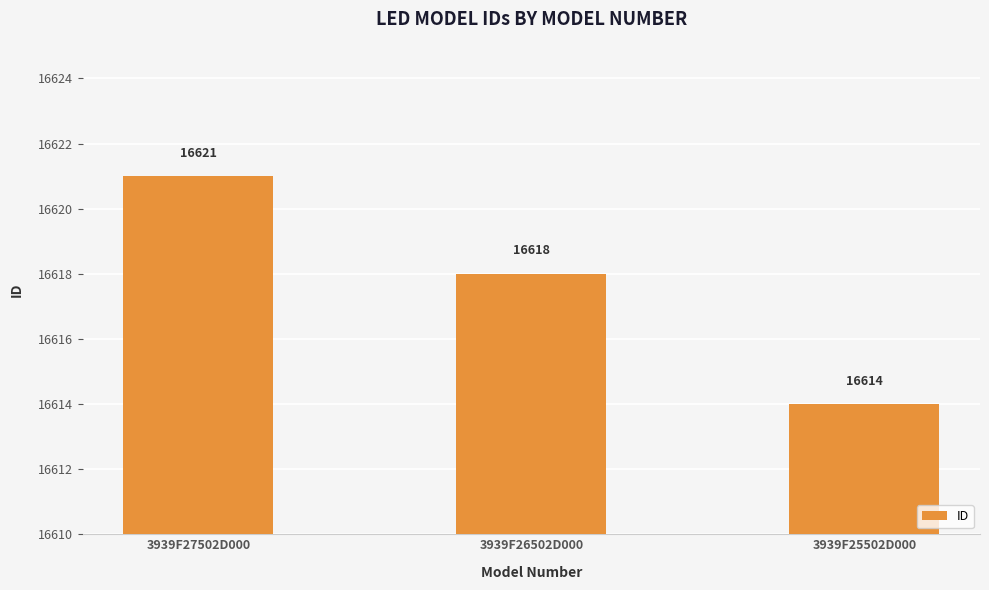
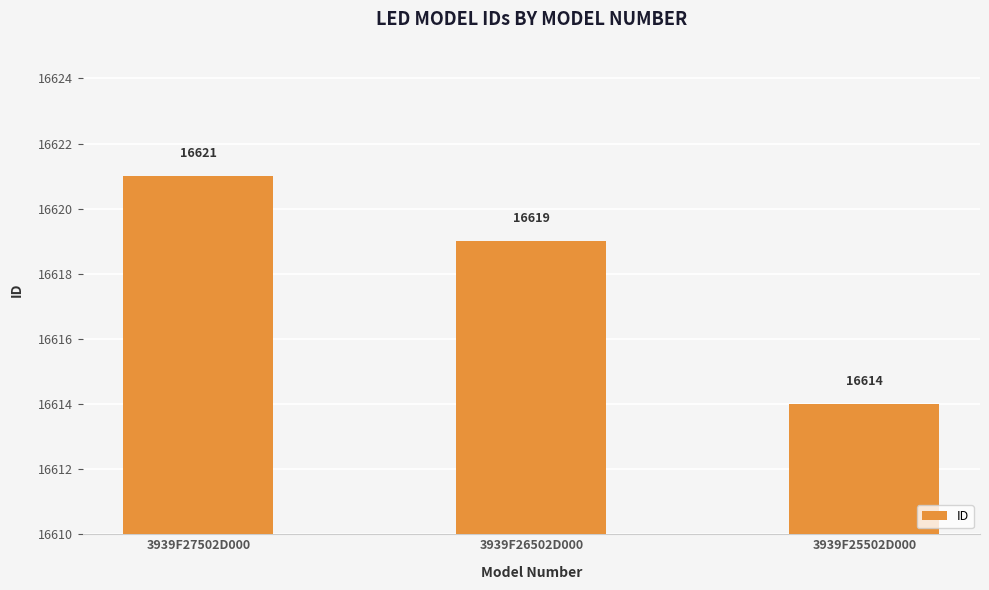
  {
    "3939F27502D000": 16621,
-   "3939F26502D000": 16618,
+   "3939F26502D000": 16619,
    "3939F25502D000": 16614
  }
